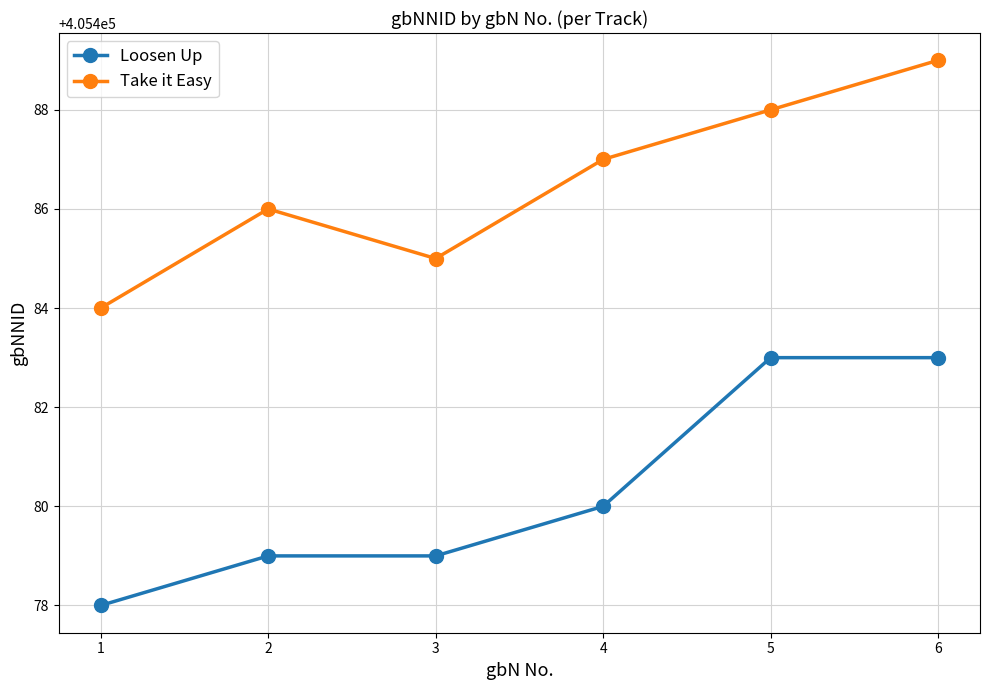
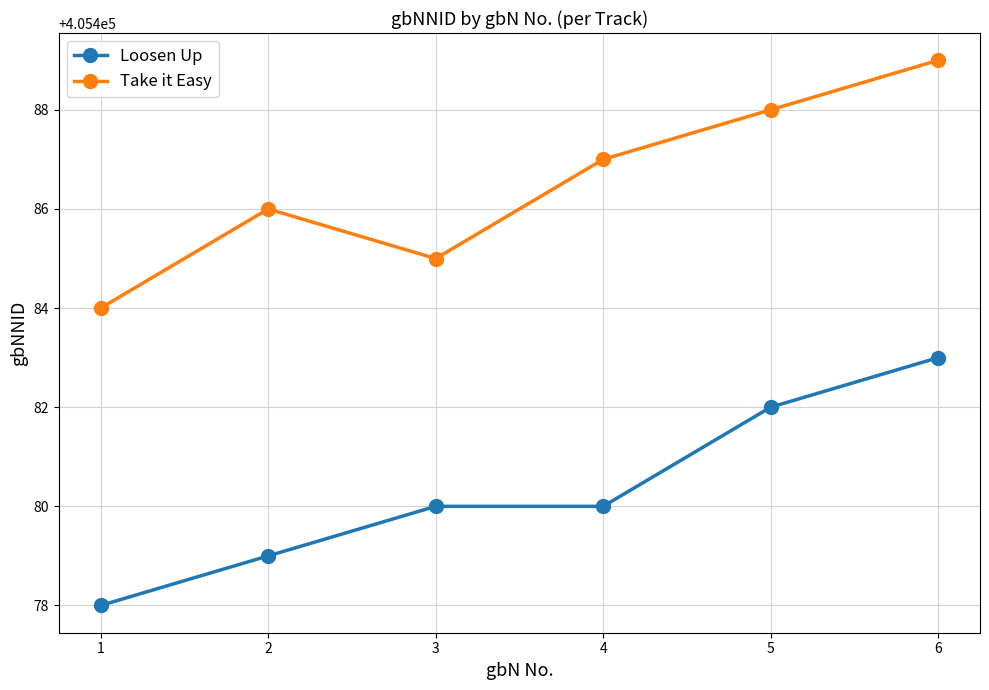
  {
    "Loosen Up": {
      "1": 405478,
      "2": 405479,
-     "3": 405479,
+     "3": 405480,
      "4": 405480,
-     "5": 405483,
+     "5": 405482,
      "6": 405483
    },
    "Take it Easy": {
      "1": 405484,
      "2": 405486,
      "3": 405485,
      "4": 405487,
      "5": 405488,
      "6": 405489
    }
  }
